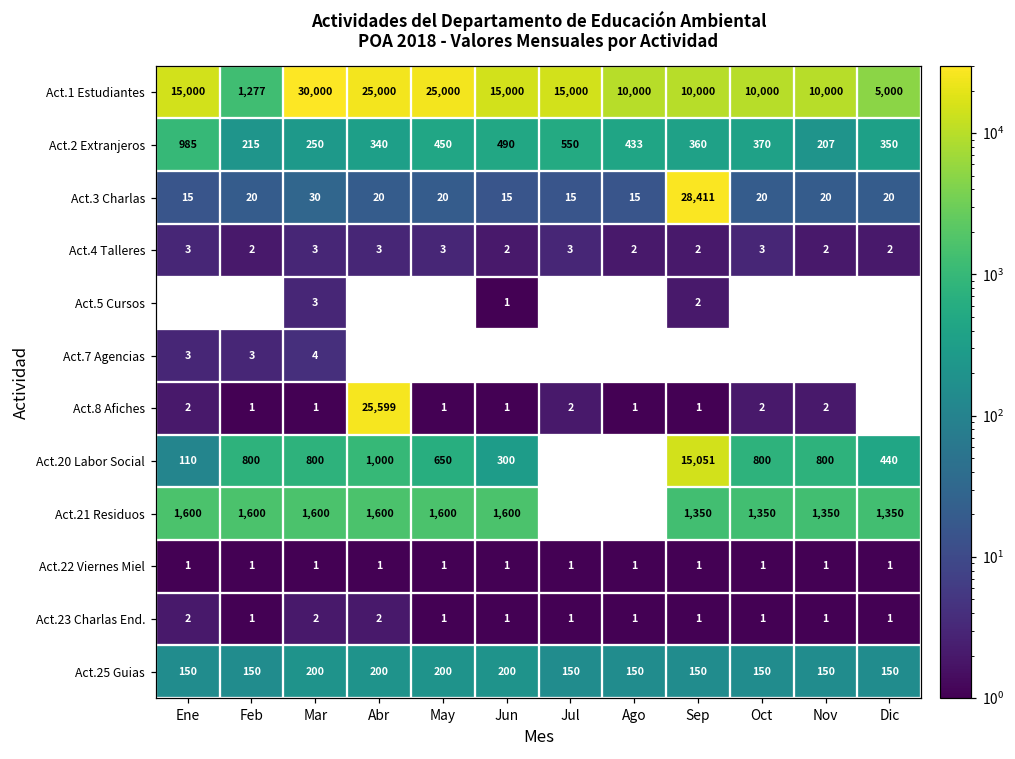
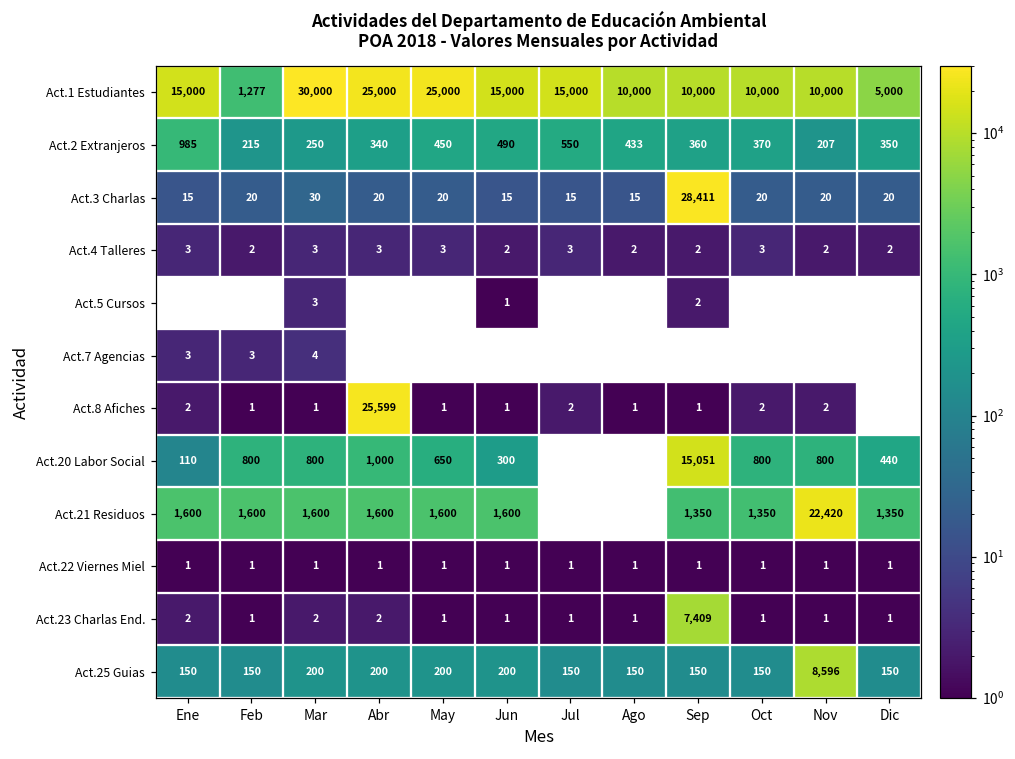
  {
    "Act.1 Estudiantes": {
      "Ene": "15,000",
      "Feb": "1,277",
      "Mar": "30,000",
      "Abr": "25,000",
      "May": "25,000",
      "Jun": "15,000",
      "Jul": "15,000",
      "Ago": "10,000",
      "Sep": "10,000",
      "Oct": "10,000",
      "Nov": "10,000",
      "Dic": "5,000"
    },
    "Act.2 Extranjeros": {
      "Ene": "985",
      "Feb": "215",
      "Mar": "250",
      "Abr": "340",
      "May": "450",
      "Jun": "490",
      "Jul": "550",
      "Ago": "433",
      "Sep": "360",
      "Oct": "370",
      "Nov": "207",
      "Dic": "350"
    },
    "Act.3 Charlas": {
      "Ene": "15",
      "Feb": "20",
      "Mar": "30",
      "Abr": "20",
      "May": "20",
      "Jun": "15",
      "Jul": "15",
      "Ago": "15",
      "Sep": "28,411",
      "Oct": "20",
      "Nov": "20",
      "Dic": "20"
    },
    "Act.4 Talleres": {
      "Ene": "3",
      "Feb": "2",
      "Mar": "3",
      "Abr": "3",
      "May": "3",
      "Jun": "2",
      "Jul": "3",
      "Ago": "2",
      "Sep": "2",
      "Oct": "3",
      "Nov": "2",
      "Dic": "2"
    },
    "Act.5 Cursos": {
      "Mar": "3",
      "Jun": "1",
      "Sep": "2"
    },
    "Act.7 Agencias": {
      "Ene": "3",
      "Feb": "3",
      "Mar": "4"
    },
    "Act.8 Afiches": {
      "Ene": "2",
      "Feb": "1",
      "Mar": "1",
      "Abr": "25,599",
      "May": "1",
      "Jun": "1",
      "Jul": "2",
      "Ago": "1",
      "Sep": "1",
      "Oct": "2",
      "Nov": "2"
    },
    "Act.20 Labor Social": {
      "Ene": "110",
      "Feb": "800",
      "Mar": "800",
      "Abr": "1,000",
      "May": "650",
      "Jun": "300",
      "Sep": "15,051",
      "Oct": "800",
      "Nov": "800",
      "Dic": "440"
    },
    "Act.21 Residuos": {
      "Ene": "1,600",
      "Feb": "1,600",
      "Mar": "1,600",
      "Abr": "1,600",
      "May": "1,600",
      "Jun": "1,600",
      "Sep": "1,350",
      "Oct": "1,350",
-     "Nov": "1,350",
+     "Nov": "22,420",
      "Dic": "1,350"
    },
    "Act.22 Viernes Miel": {
      "Ene": "1",
      "Feb": "1",
      "Mar": "1",
      "Abr": "1",
      "May": "1",
      "Jun": "1",
      "Jul": "1",
      "Ago": "1",
      "Sep": "1",
      "Oct": "1",
      "Nov": "1",
      "Dic": "1"
    },
    "Act.23 Charlas End.": {
      "Ene": "2",
      "Feb": "1",
      "Mar": "2",
      "Abr": "2",
      "May": "1",
      "Jun": "1",
      "Jul": "1",
      "Ago": "1",
-     "Sep": "1",
+     "Sep": "7,409",
      "Oct": "1",
      "Nov": "1",
      "Dic": "1"
    },
    "Act.25 Guias": {
      "Ene": "150",
      "Feb": "150",
      "Mar": "200",
      "Abr": "200",
      "May": "200",
      "Jun": "200",
      "Jul": "150",
      "Ago": "150",
      "Sep": "150",
      "Oct": "150",
-     "Nov": "150",
+     "Nov": "8,596",
      "Dic": "150"
    }
  }
